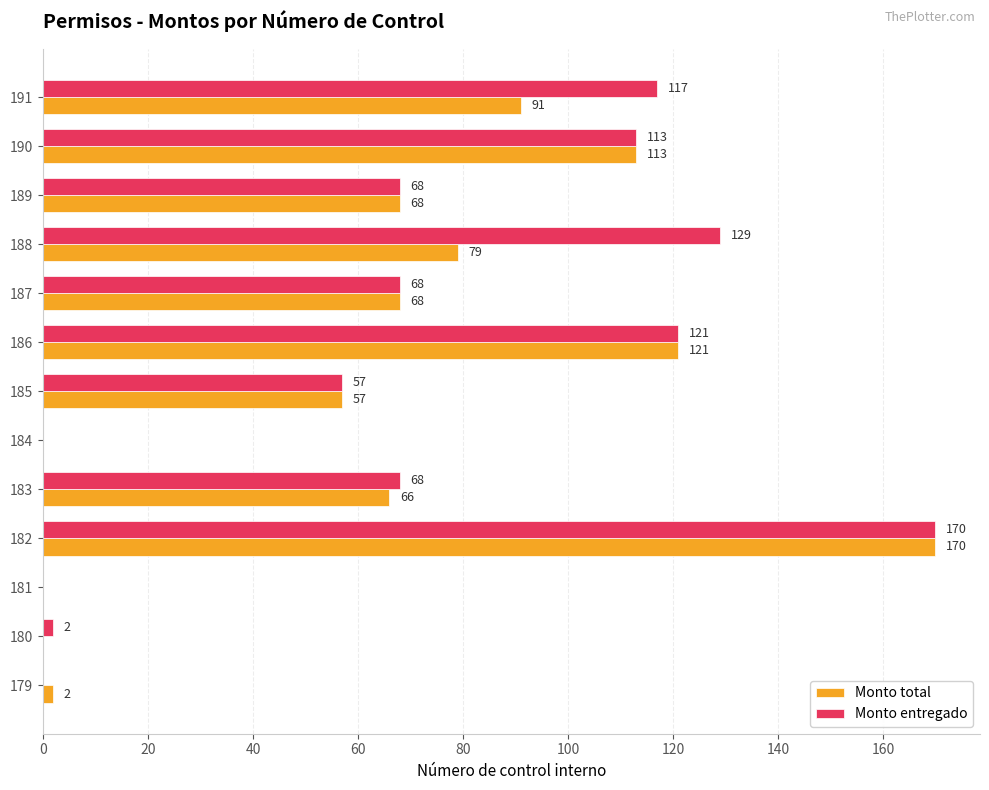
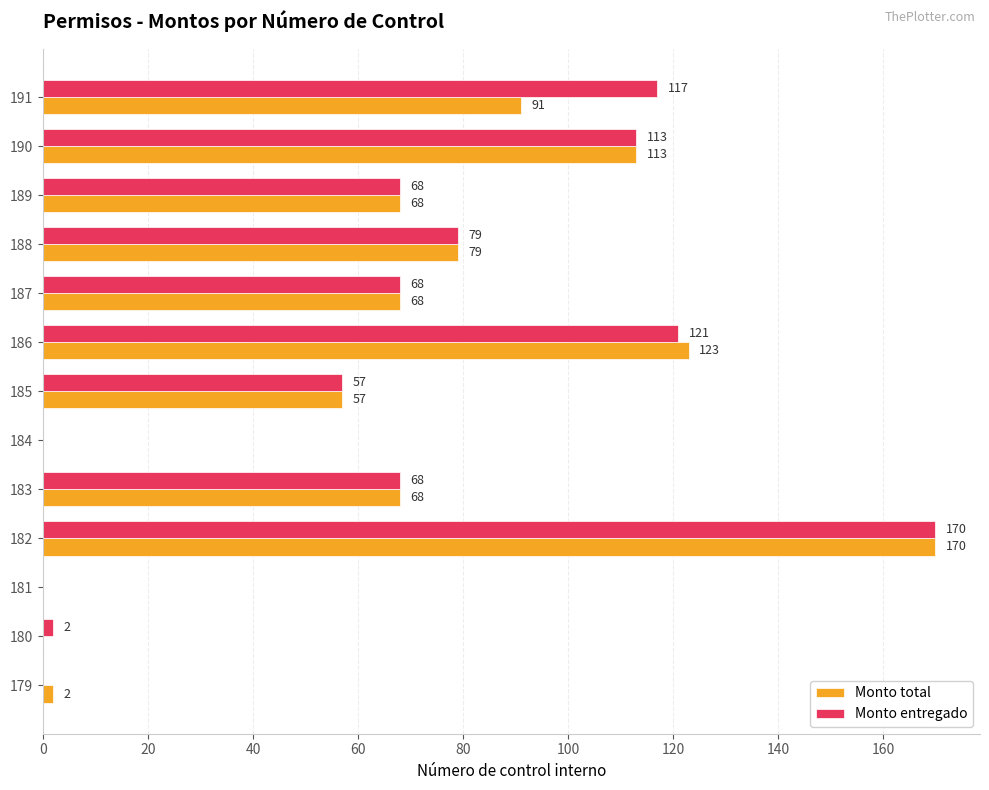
  {
    "Monto total": {
      "191": 91,
      "190": 113,
      "189": 68,
      "188": 79,
      "187": 68,
-     "186": 121,
+     "186": 123,
      "185": 57,
-     "183": 66,
+     "183": 68,
      "182": 170,
      "179": 2
    },
    "Monto entregado": {
      "191": 117,
      "190": 113,
      "189": 68,
-     "188": 129,
+     "188": 79,
      "187": 68,
      "186": 121,
      "185": 57,
      "183": 68,
      "182": 170,
      "180": 2
    }
  }
